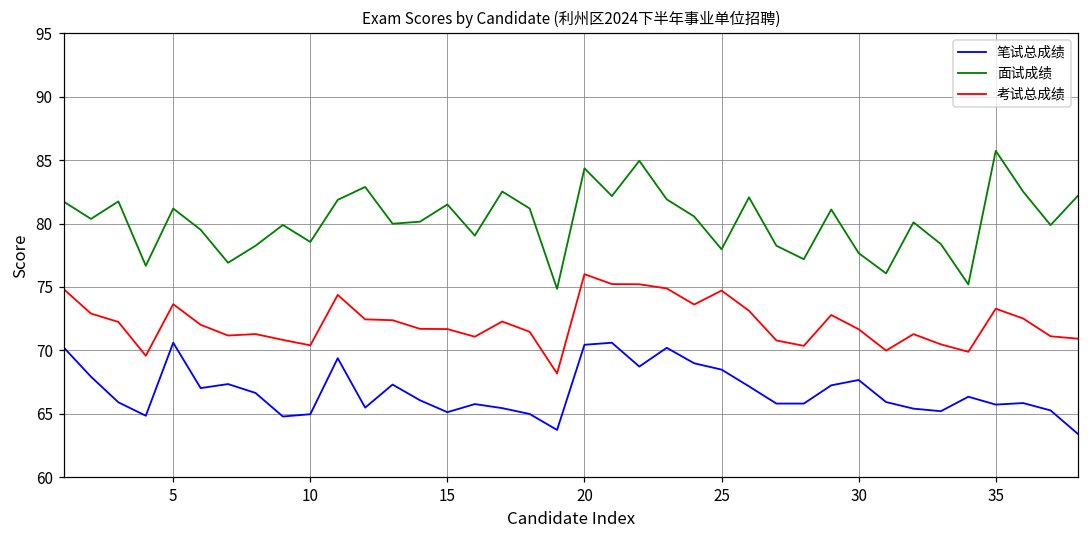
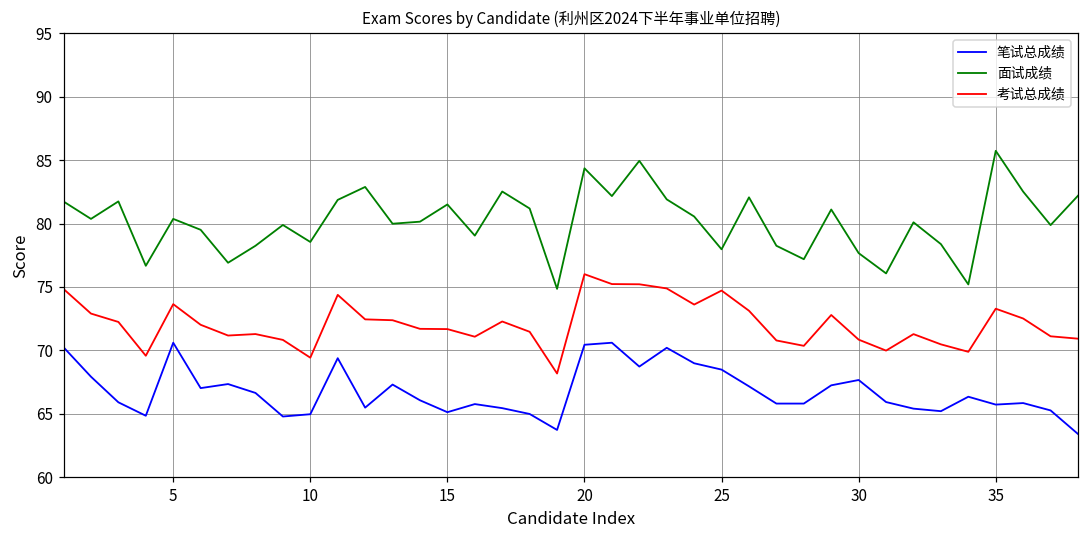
  {
    "笔试总成绩": {
      "5": 70.6,
      "10": 65.0,
      "15": 65.1,
      "20": 70.4,
      "25": 68.5,
      "30": 67.7,
      "35": 65.7
    },
    "面试成绩": {
-     "5": 81.2,
+     "5": 80.4,
      "10": 78.6,
      "15": 81.5,
      "20": 84.4,
      "25": 78.0,
      "30": 77.7,
      "35": 85.7
    },
    "考试总成绩": {
      "5": 73.6,
-     "10": 70.4,
+     "10": 69.4,
      "15": 71.7,
      "20": 76.0,
      "25": 74.7,
-     "30": 71.7,
+     "30": 70.8,
      "35": 73.3
    }
  }
